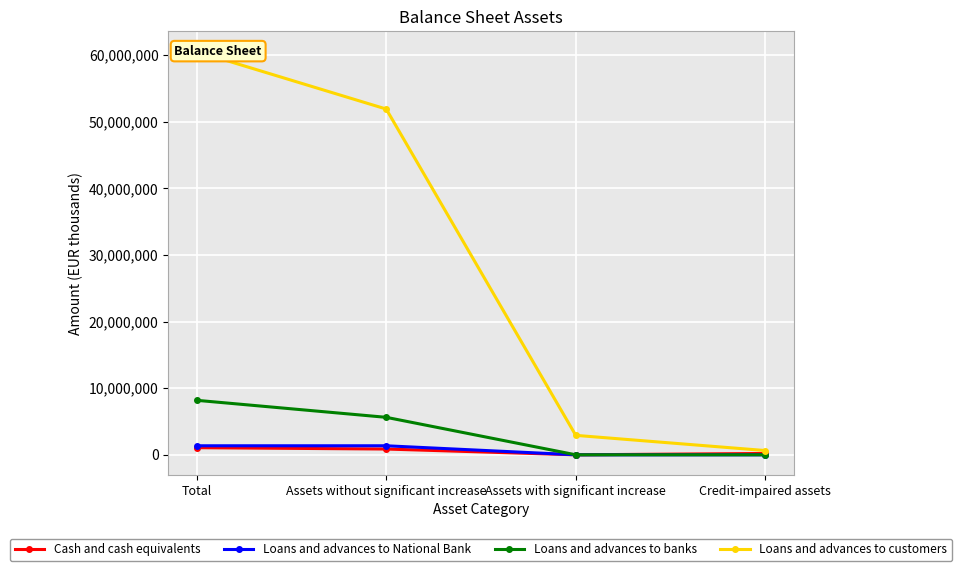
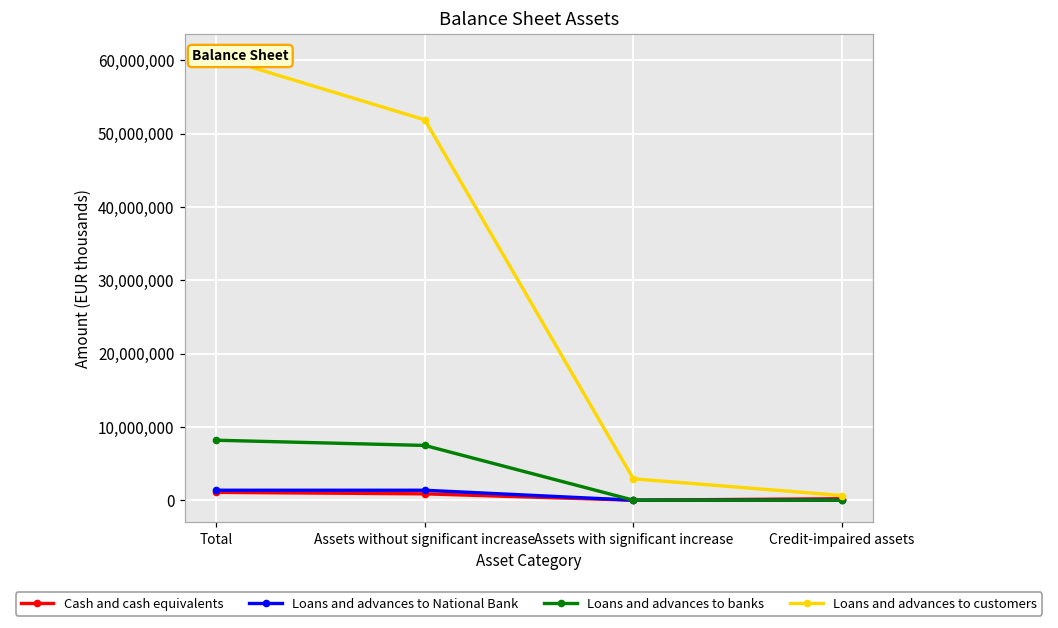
  {
    "Cash and cash equivalents": {
      "Assets without significant increase": "1,000,000"
    },
    "Loans and advances to National Bank": {
      "Assets without significant increase": "1,000,000"
    },
    "Loans and advances to banks": {
      "Total": "8,000,000",
-     "Assets without significant increase": "6,000,000"
+     "Assets without significant increase": "7,000,000"
    },
    "Loans and advances to customers": {
      "Assets without significant increase": "52,000,000",
      "Assets with significant increase": "3,000,000",
      "Credit-impaired assets": "1,000,000"
    }
  }
